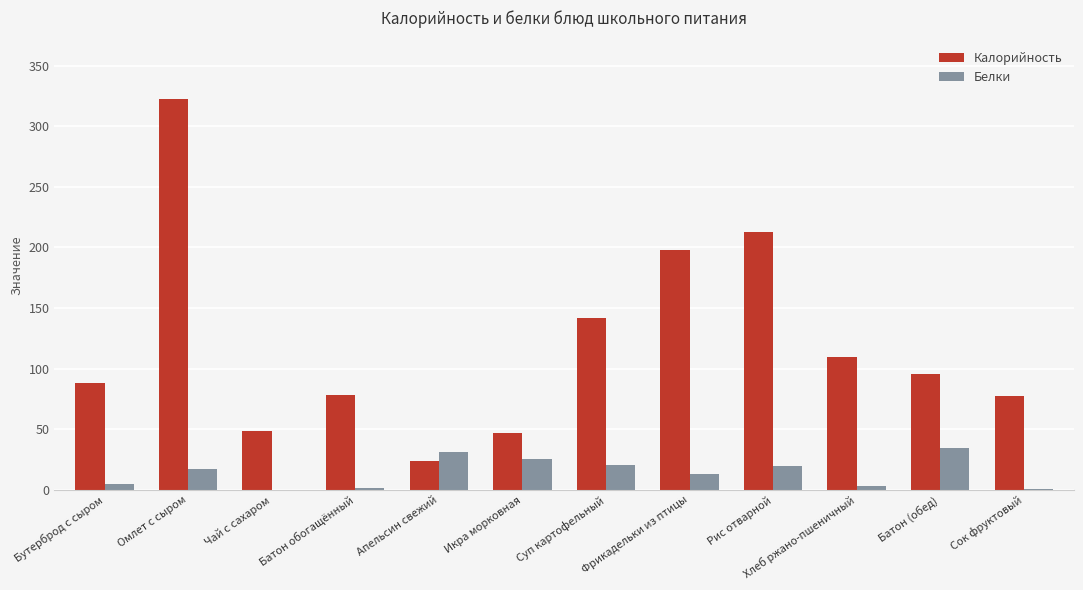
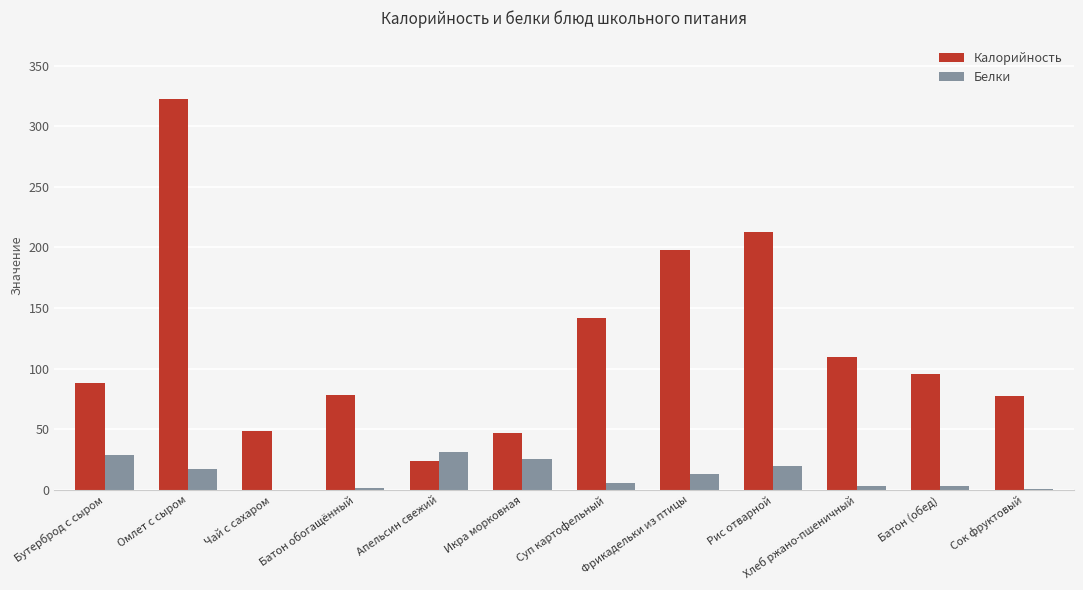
  {
    "Калорийность": {
      "Бутерброд с сыром": 88,
      "Омлет с сыром": 322,
      "Чай с сахаром": 48,
      "Батон обогащённый": 78,
      "Апельсин свежий": 24,
      "Икра морковная": 47,
      "Суп картофельный": 142,
      "Фрикадельки из птицы": 198,
      "Рис отварной": 212,
      "Хлеб ржано-пшеничный": 110,
      "Батон (обед)": 96,
      "Сок фруктовый": 78
    },
    "Белки": {
-     "Бутерброд с сыром": 5,
+     "Бутерброд с сыром": 29,
      "Омлет с сыром": 17,
      "Апельсин свежий": 32,
      "Икра морковная": 25,
-     "Суп картофельный": 21,
+     "Суп картофельный": 6,
      "Фрикадельки из птицы": 13,
      "Рис отварной": 19,
      "Хлеб ржано-пшеничный": 3,
-     "Батон (обед)": 35
+     "Батон (обед)": 3
    }
  }
